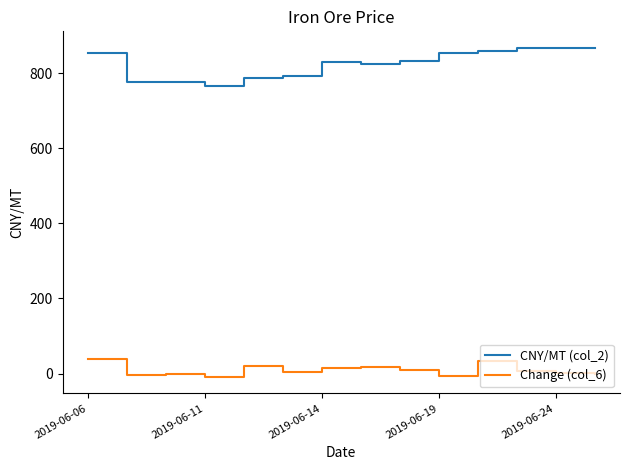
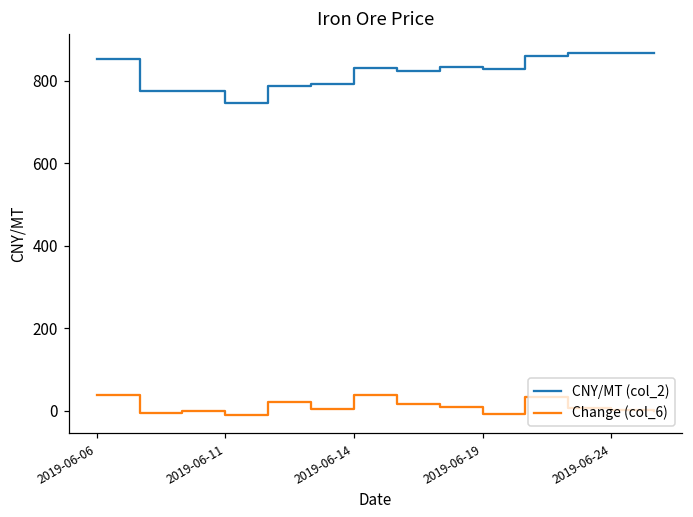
  {
    "CNY/MT (col_2)": {
      "2019-06-06": 850,
-     "2019-06-11": 770,
+     "2019-06-11": 750,
      "2019-06-14": 830,
-     "2019-06-19": 860,
+     "2019-06-19": 830,
      "2019-06-24": 870
    },
    "Change (col_6)": {
      "2019-06-06": 40,
      "2019-06-11": -10,
-     "2019-06-14": 10,
+     "2019-06-14": 40,
      "2019-06-19": -10
    }
  }
